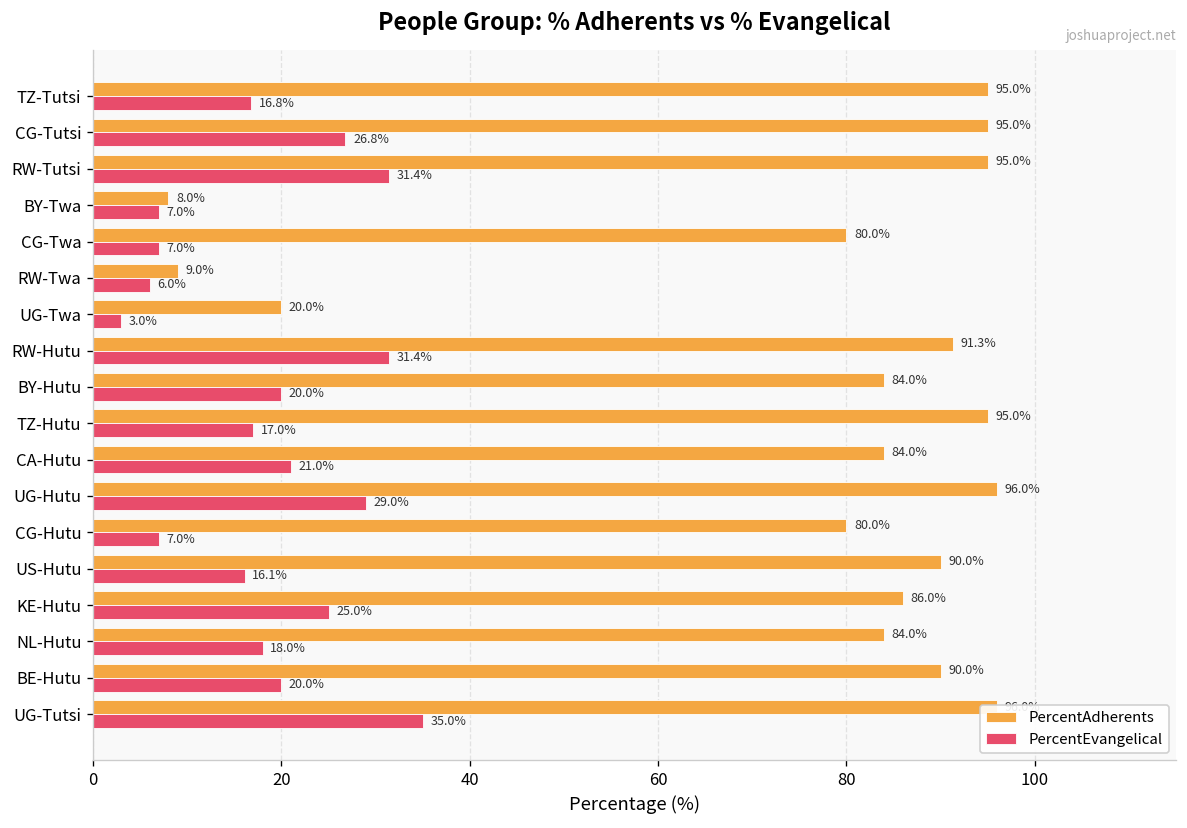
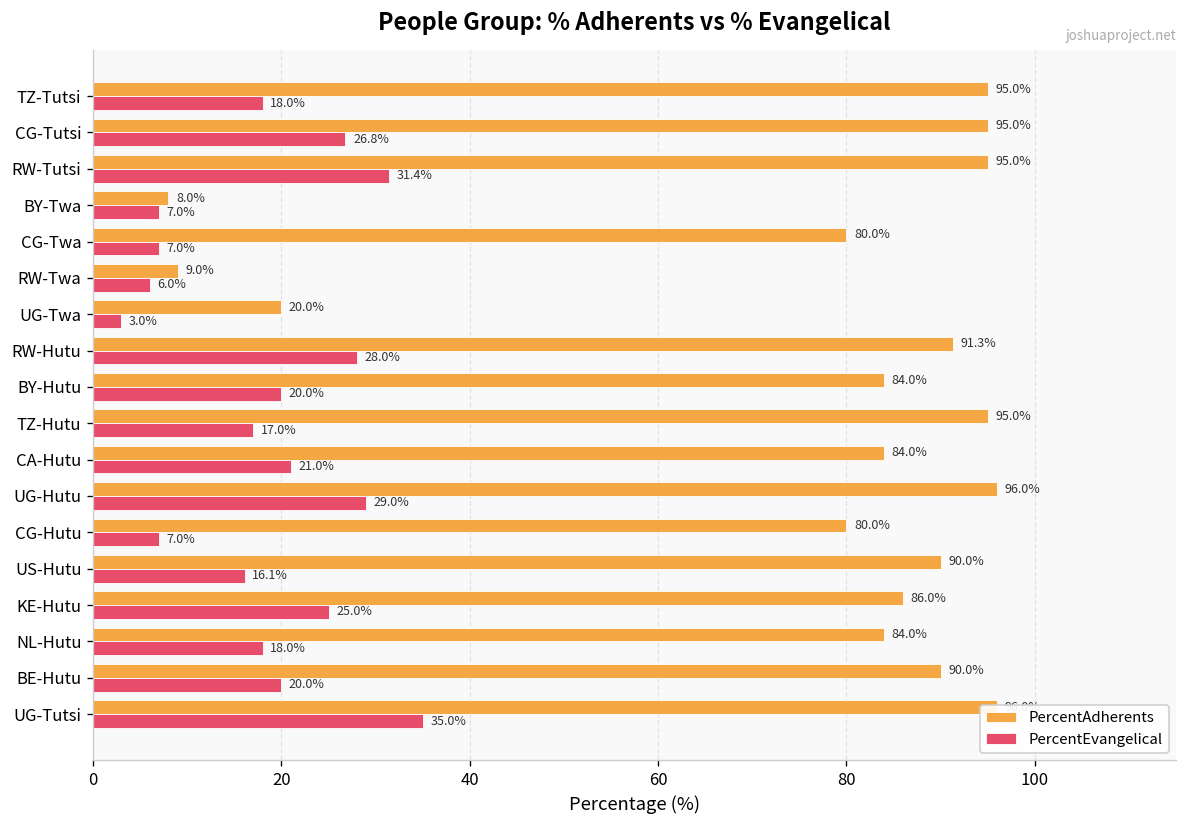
  {
    "PercentAdherents": {
      "TZ-Tutsi": "95.0%",
      "CG-Tutsi": "95.0%",
      "RW-Tutsi": "95.0%",
      "BY-Twa": "8.0%",
      "CG-Twa": "80.0%",
      "RW-Twa": "9.0%",
      "UG-Twa": "20.0%",
      "RW-Hutu": "91.3%",
      "BY-Hutu": "84.0%",
      "TZ-Hutu": "95.0%",
      "CA-Hutu": "84.0%",
      "UG-Hutu": "96.0%",
      "CG-Hutu": "80.0%",
      "US-Hutu": "90.0%",
      "KE-Hutu": "86.0%",
      "NL-Hutu": "84.0%",
      "BE-Hutu": "90.0%"
    },
    "PercentEvangelical": {
-     "TZ-Tutsi": "16.8%",
+     "TZ-Tutsi": "18.0%",
      "CG-Tutsi": "26.8%",
      "RW-Tutsi": "31.4%",
      "BY-Twa": "7.0%",
      "CG-Twa": "7.0%",
      "RW-Twa": "6.0%",
      "UG-Twa": "3.0%",
-     "RW-Hutu": "31.4%",
+     "RW-Hutu": "28.0%",
      "BY-Hutu": "20.0%",
      "TZ-Hutu": "17.0%",
      "CA-Hutu": "21.0%",
      "UG-Hutu": "29.0%",
      "CG-Hutu": "7.0%",
      "US-Hutu": "16.1%",
      "KE-Hutu": "25.0%",
      "NL-Hutu": "18.0%",
      "BE-Hutu": "20.0%",
      "UG-Tutsi": "35.0%"
    }
  }
